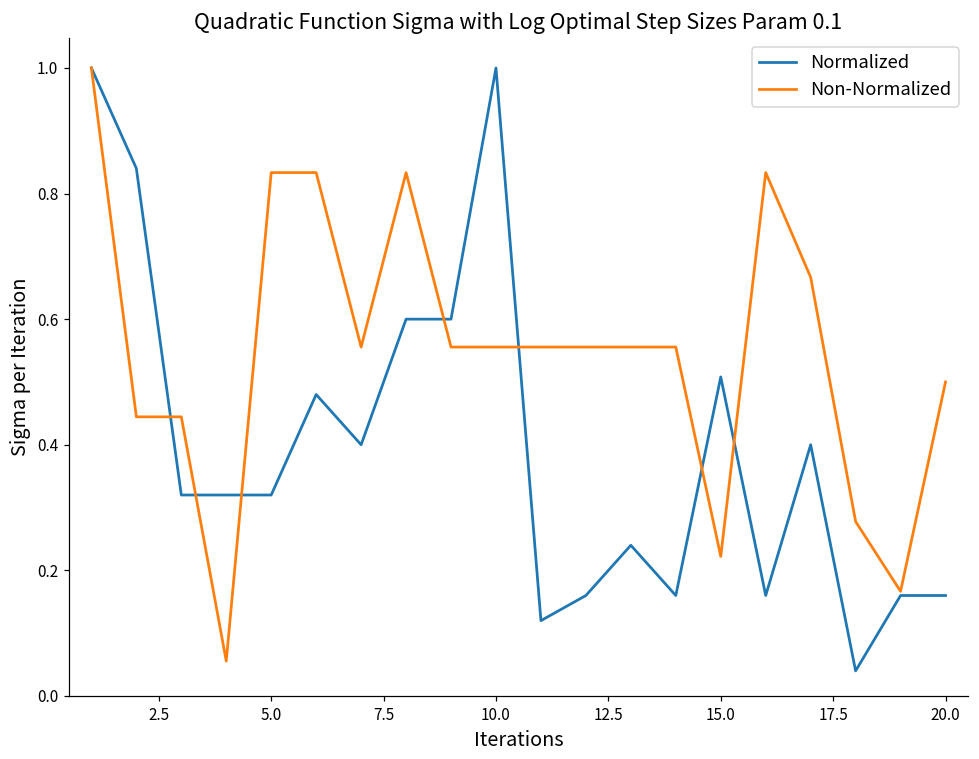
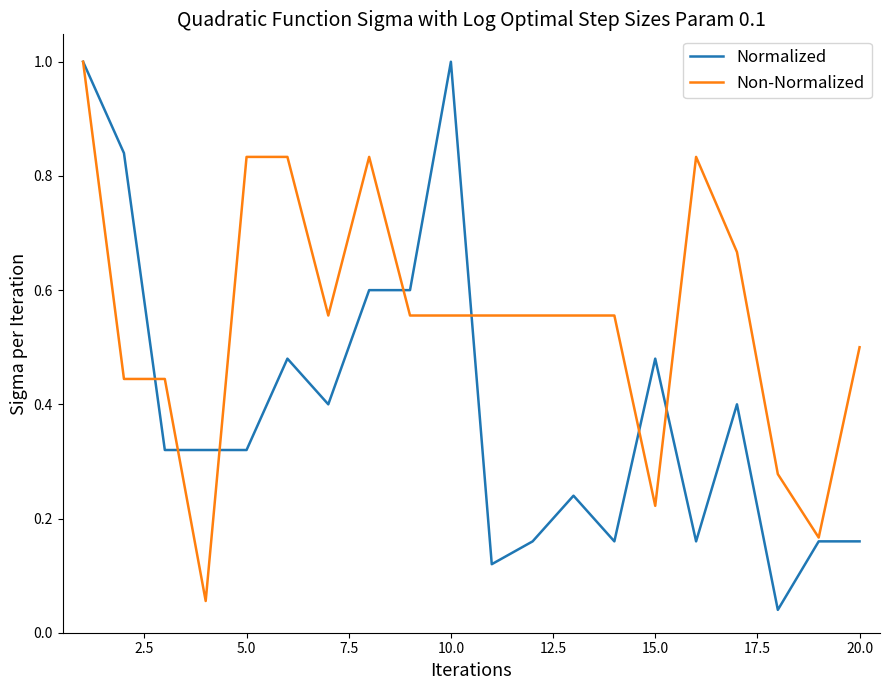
  {
    "Normalized": {
      "5.0": 0.32,
      "10.0": 1.00,
-     "15.0": 0.51,
+     "15.0": 0.48,
      "20.0": 0.16
    },
    "Non-Normalized": {
      "5.0": 0.83,
      "10.0": 0.56,
      "15.0": 0.22,
      "20.0": 0.50
    }
  }
